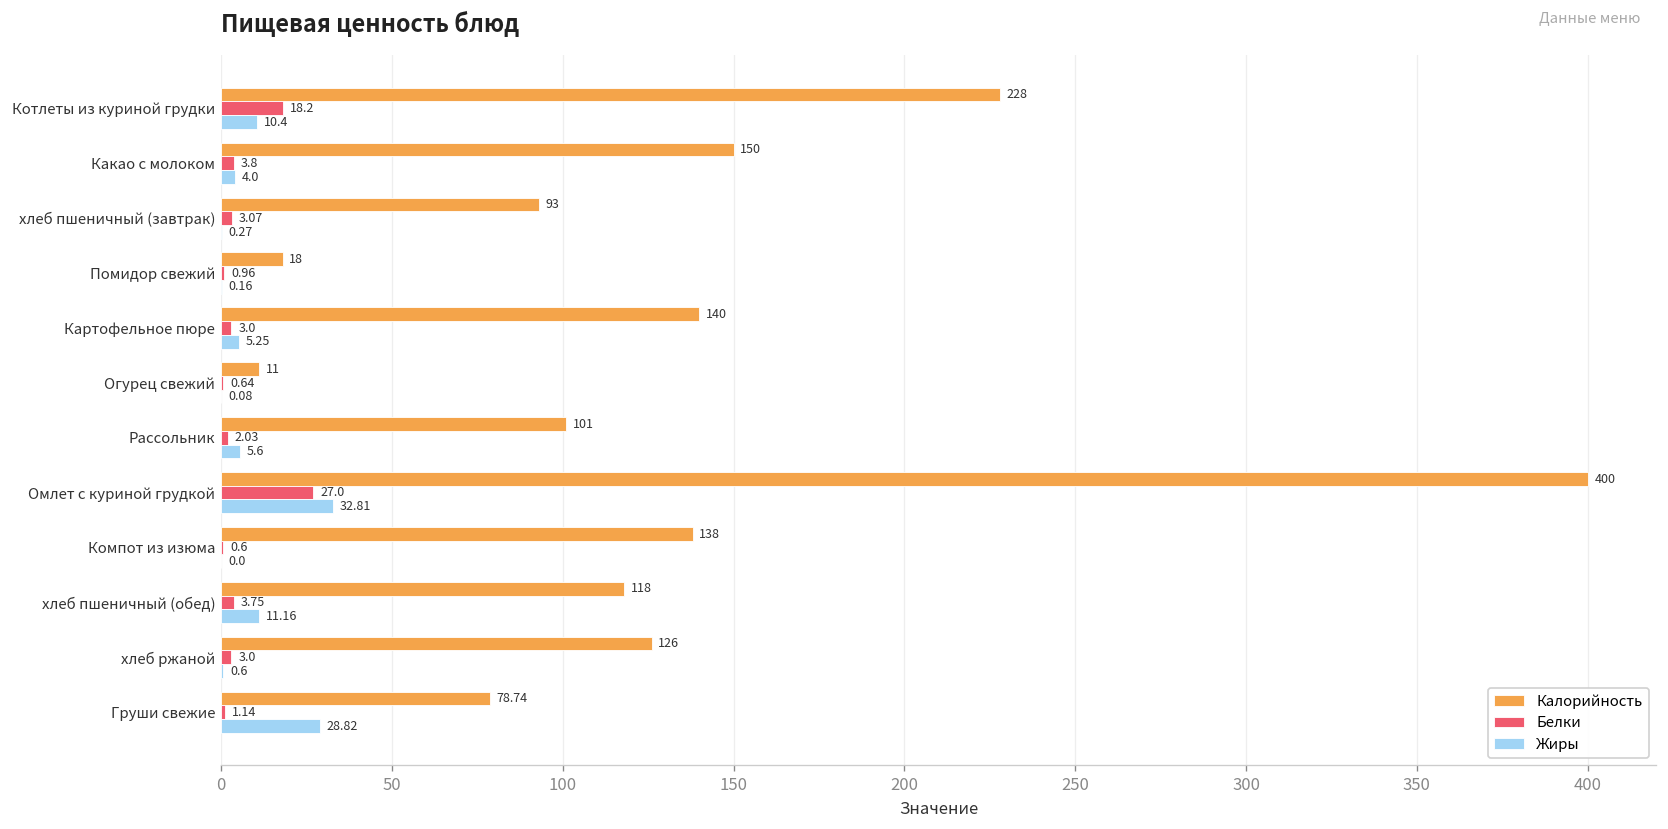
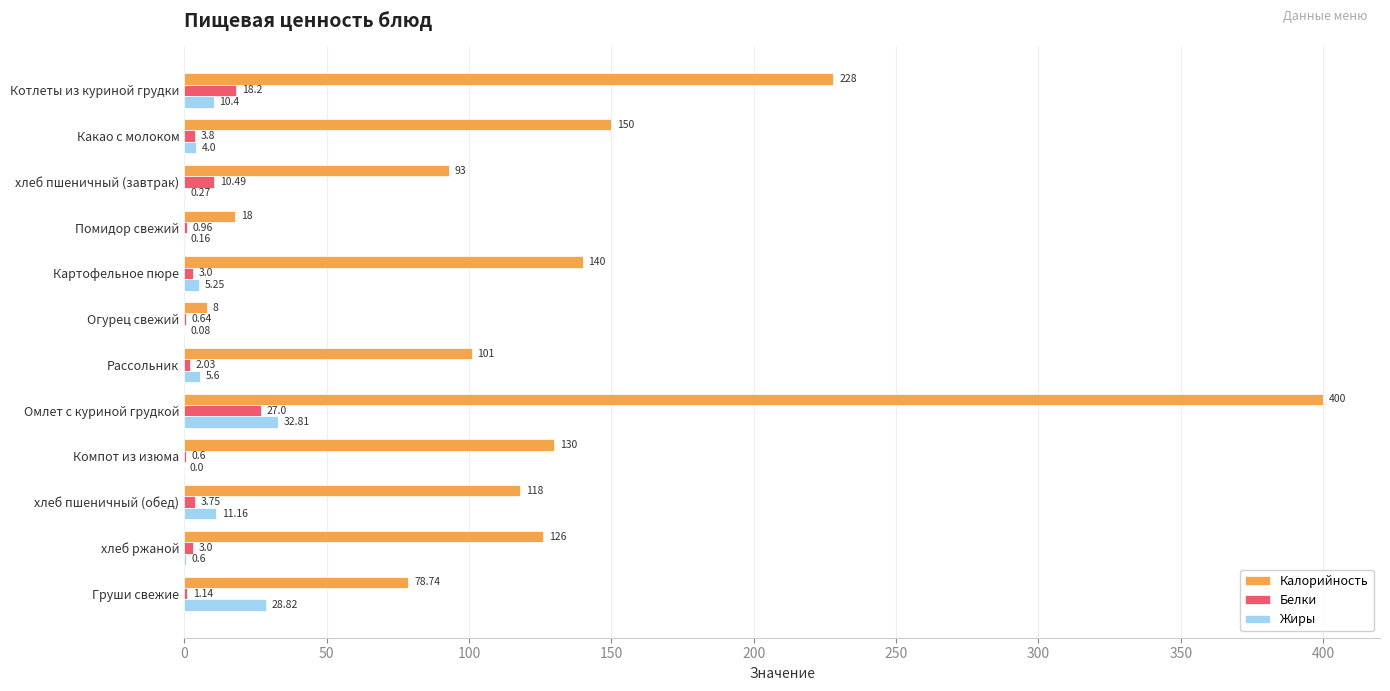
  {
    "Калорийность": {
      "Котлеты из куриной грудки": 228,
      "Какао с молоком": 150,
      "хлеб пшеничный (завтрак)": 93,
      "Помидор свежий": 18,
      "Картофельное пюре": 140,
-     "Огурец свежий": 11,
+     "Огурец свежий": 8,
      "Рассольник": 101,
      "Омлет с куриной грудкой": 400,
-     "Компот из изюма": 138,
+     "Компот из изюма": 130,
      "хлеб пшеничный (обед)": 118,
      "хлеб ржаной": 126,
      "Груши свежие": 78.74
    },
    "Белки": {
      "Котлеты из куриной грудки": 18.2,
      "Какао с молоком": 3.8,
-     "хлеб пшеничный (завтрак)": 3.07,
+     "хлеб пшеничный (завтрак)": 10.49,
      "Помидор свежий": 0.96,
      "Картофельное пюре": 3.0,
      "Огурец свежий": 0.64,
      "Рассольник": 2.03,
      "Омлет с куриной грудкой": 27.0,
      "Компот из изюма": 0.6,
      "хлеб пшеничный (обед)": 3.75,
      "хлеб ржаной": 3.0,
      "Груши свежие": 1.14
    },
    "Жиры": {
      "Котлеты из куриной грудки": 10.4,
      "Какао с молоком": 4.0,
      "хлеб пшеничный (завтрак)": 0.27,
      "Помидор свежий": 0.16,
      "Картофельное пюре": 5.25,
      "Огурец свежий": 0.08,
      "Рассольник": 5.6,
      "Омлет с куриной грудкой": 32.81,
      "Компот из изюма": 0.0,
      "хлеб пшеничный (обед)": 11.16,
      "хлеб ржаной": 0.6,
      "Груши свежие": 28.82
    }
  }
